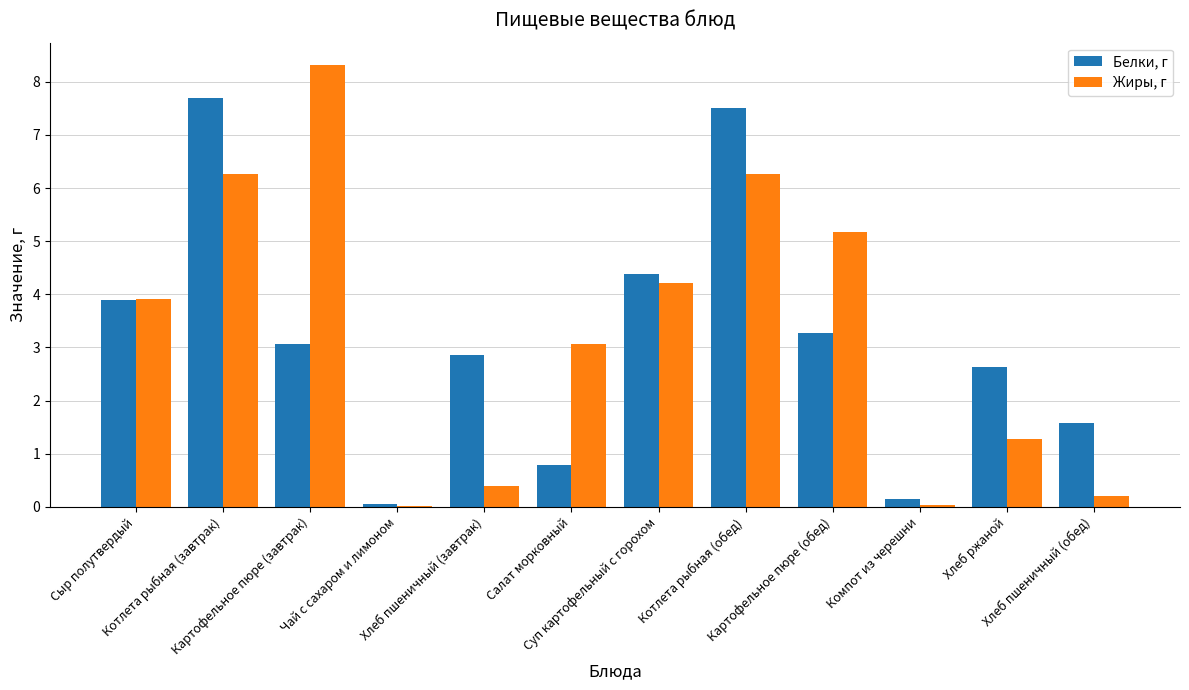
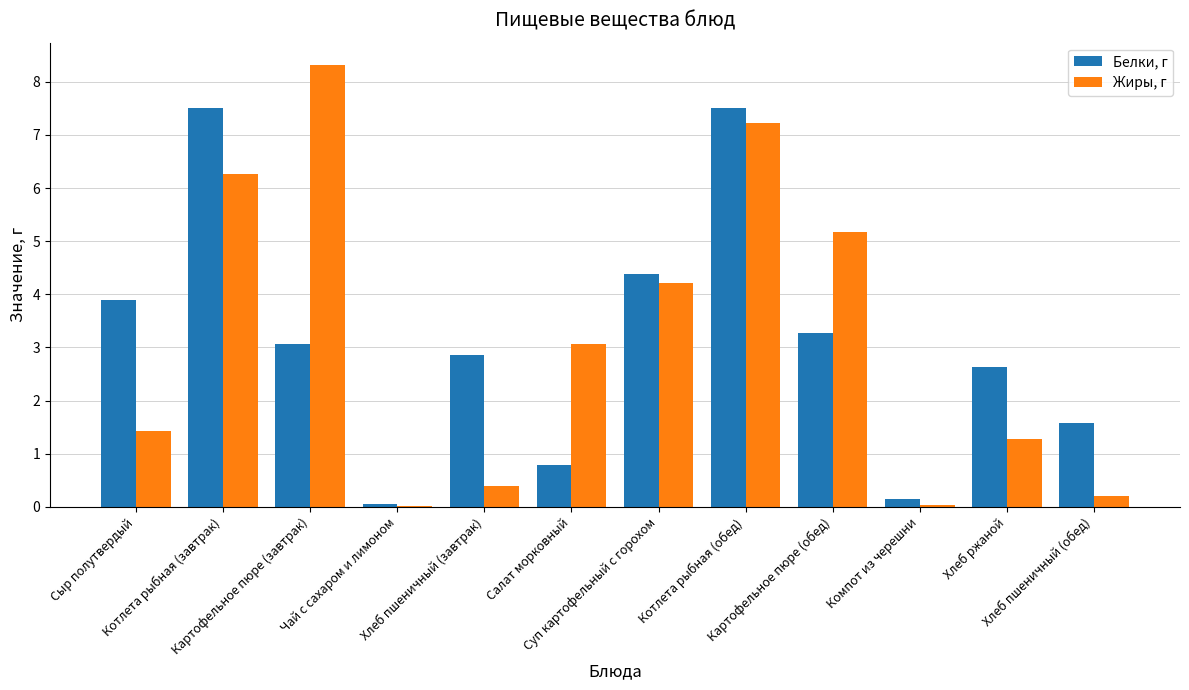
  {
    "Белки, г": {
      "Сыр полутвердый": 3.9,
-     "Котлета рыбная (завтрак)": 7.7,
+     "Котлета рыбная (завтрак)": 7.5,
      "Картофельное пюре (завтрак)": 3.1,
      "Чай с сахаром и лимоном": 0.1,
      "Хлеб пшеничный (завтрак)": 2.9,
      "Салат морковный": 0.8,
      "Суп картофельный с горохом": 4.4,
      "Котлета рыбная (обед)": 7.5,
      "Картофельное пюре (обед)": 3.3,
      "Компот из черешни": 0.1,
      "Хлеб ржаной": 2.6,
      "Хлеб пшеничный (обед)": 1.6
    },
    "Жиры, г": {
-     "Сыр полутвердый": 3.9,
+     "Сыр полутвердый": 1.4,
      "Котлета рыбная (завтрак)": 6.3,
      "Картофельное пюре (завтрак)": 8.3,
      "Хлеб пшеничный (завтрак)": 0.4,
      "Салат морковный": 3.1,
      "Суп картофельный с горохом": 4.2,
-     "Котлета рыбная (обед)": 6.3,
+     "Котлета рыбная (обед)": 7.2,
      "Картофельное пюре (обед)": 5.2,
      "Хлеб ржаной": 1.3,
      "Хлеб пшеничный (обед)": 0.2
    }
  }
